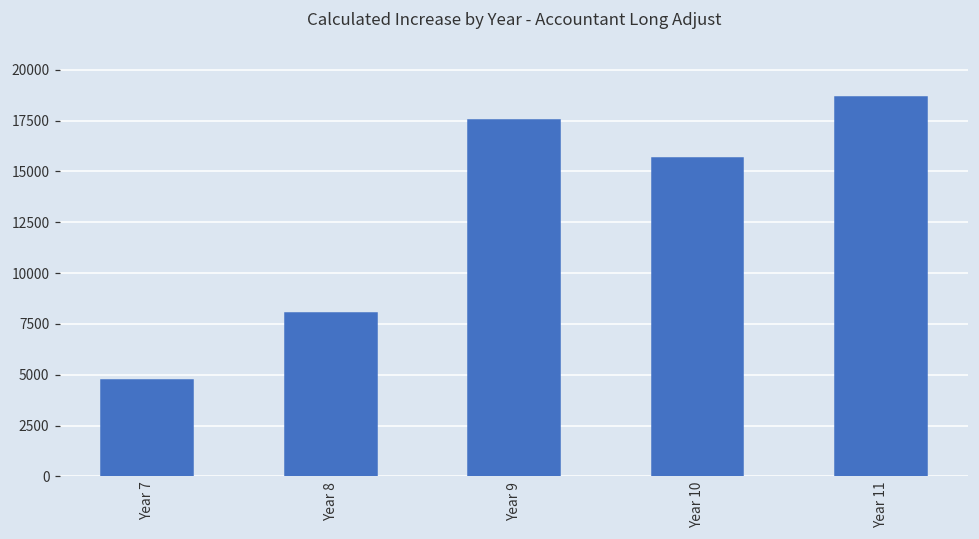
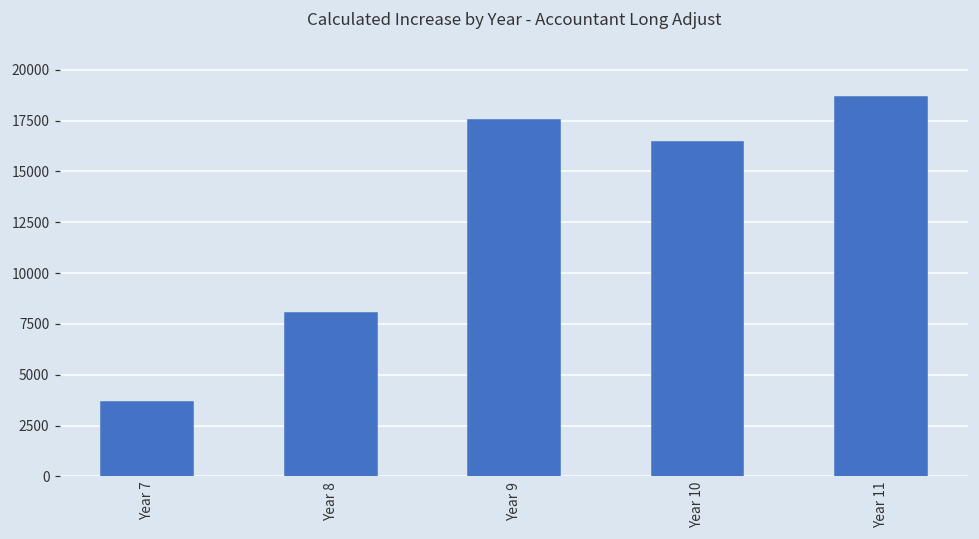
  {
-   "Year 7": 4700,
+   "Year 7": 3700,
    "Year 8": 8000,
    "Year 9": 17600,
-   "Year 10": 15600,
+   "Year 10": 16400,
    "Year 11": 18600
  }
